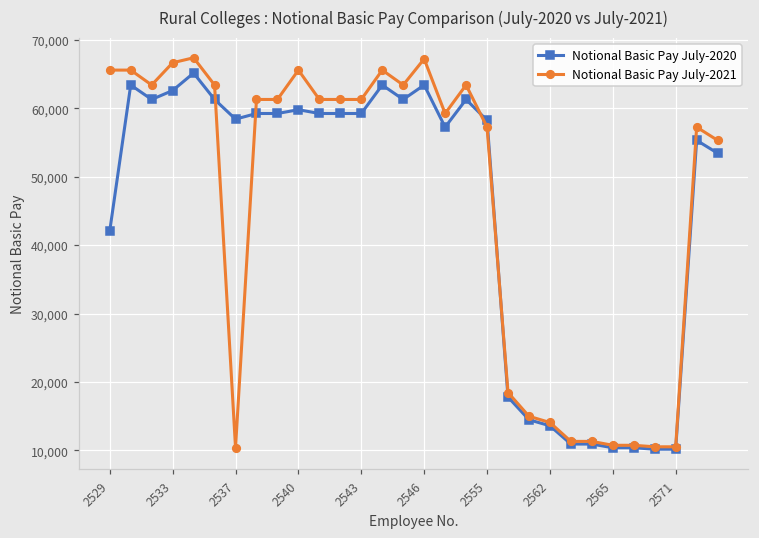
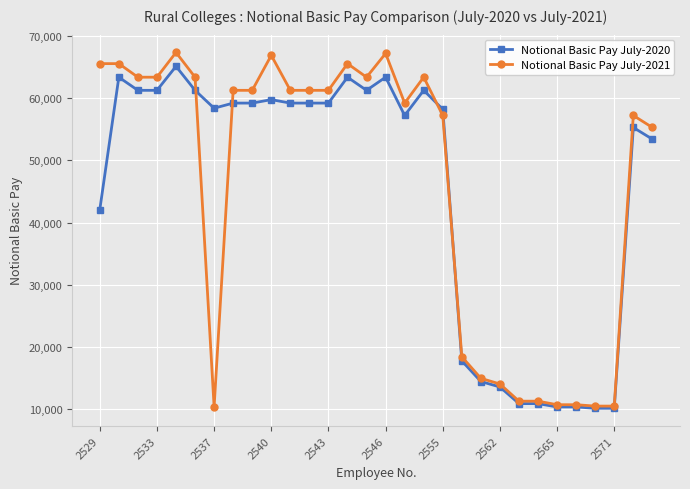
  {
    "Notional Basic Pay July-2020": {
      "2529": "42,000",
-     "2533": "63,000",
+     "2533": "61,000",
      "2537": "58,000",
      "2540": "60,000",
      "2543": "59,000",
      "2546": "63,000",
      "2555": "58,000",
      "2562": "14,000"
    },
    "Notional Basic Pay July-2021": {
      "2529": "66,000",
-     "2533": "67,000",
+     "2533": "63,000",
      "2537": "10,000",
-     "2540": "66,000",
+     "2540": "67,000",
      "2543": "61,000",
      "2546": "67,000",
      "2555": "57,000",
      "2562": "14,000"
    }
  }
